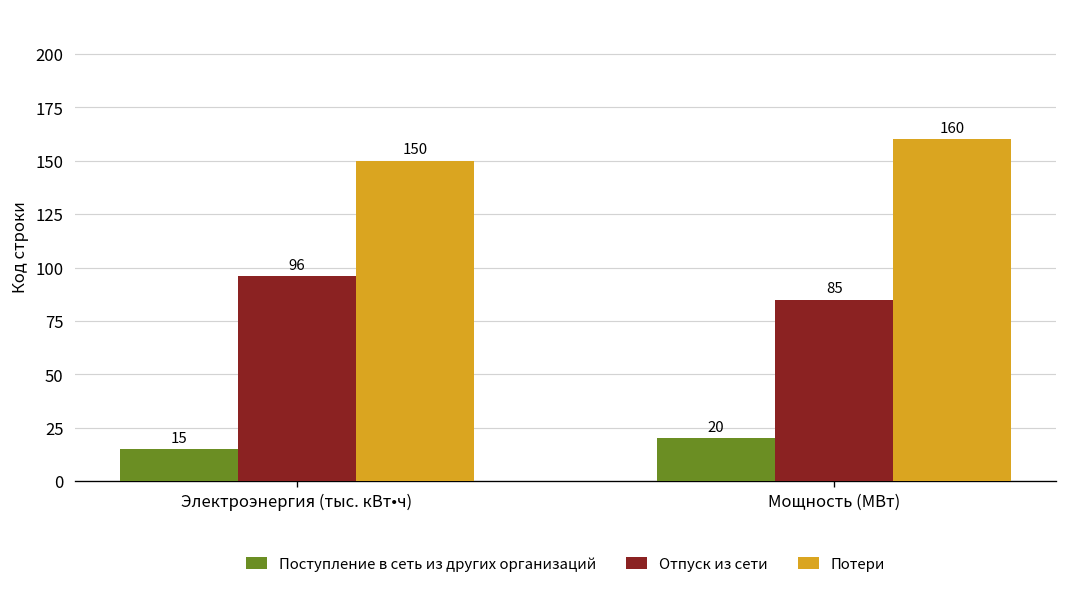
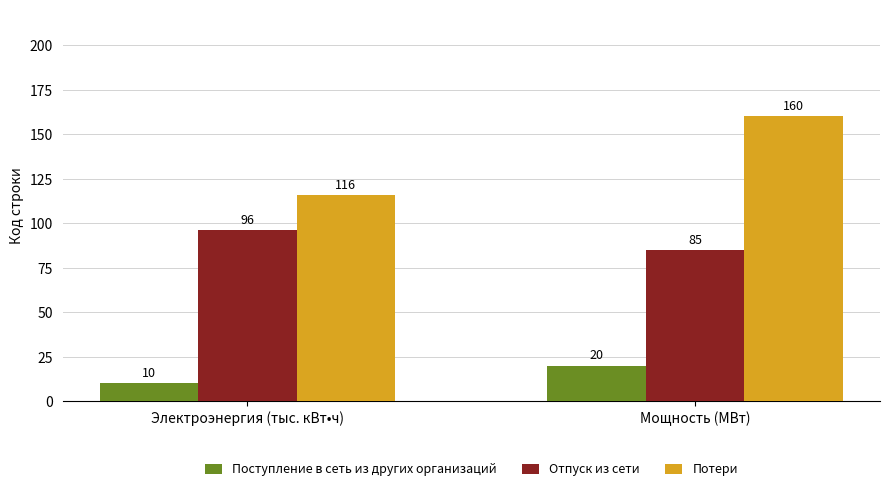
  {
    "Поступление в сеть из других организаций": {
-     "Электроэнергия (тыс. кВт•ч)": 15,
+     "Электроэнергия (тыс. кВт•ч)": 10,
      "Мощность (МВт)": 20
    },
    "Отпуск из сети": {
      "Электроэнергия (тыс. кВт•ч)": 96,
      "Мощность (МВт)": 85
    },
    "Потери": {
-     "Электроэнергия (тыс. кВт•ч)": 150,
+     "Электроэнергия (тыс. кВт•ч)": 116,
      "Мощность (МВт)": 160
    }
  }
